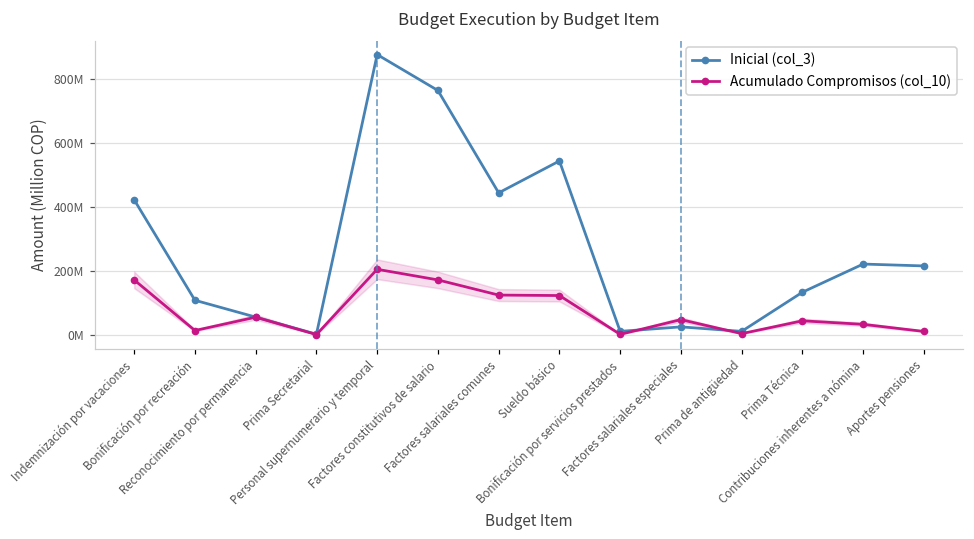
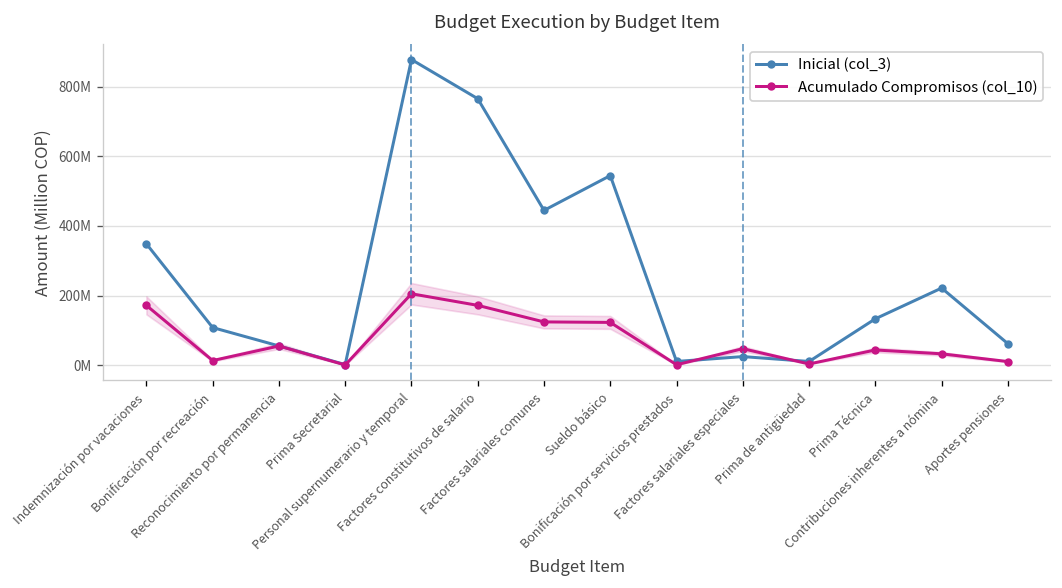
  {
    "Inicial (col_3)": {
-     "Indemnización por vacaciones": 420000000,
+     "Indemnización por vacaciones": 350000000,
      "Bonificación por recreación": 110000000,
      "Personal supernumerario y temporal": 880000000,
      "Factores constitutivos de salario": 770000000,
      "Factores salariales comunes": 440000000,
      "Sueldo básico": 540000000,
      "Bonificación por servicios prestados": 10000000,
      "Factores salariales especiales": 20000000,
      "Prima Técnica": 130000000,
      "Contribuciones inherentes a nómina": 220000000,
-     "Aportes pensiones": 220000000
+     "Aportes pensiones": 60000000
    }
  }
